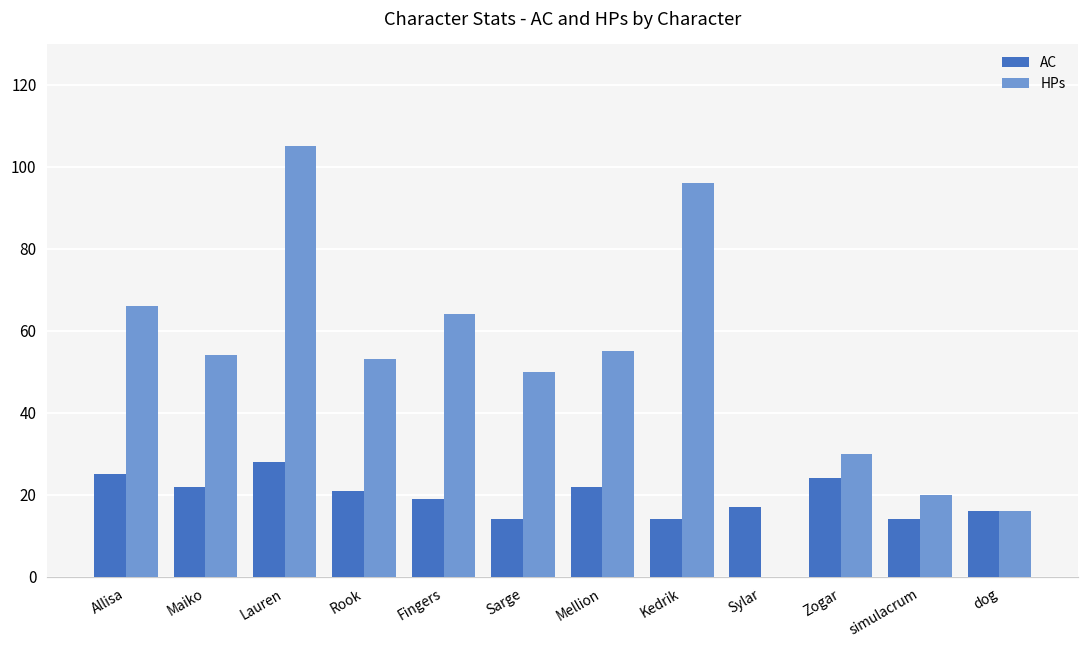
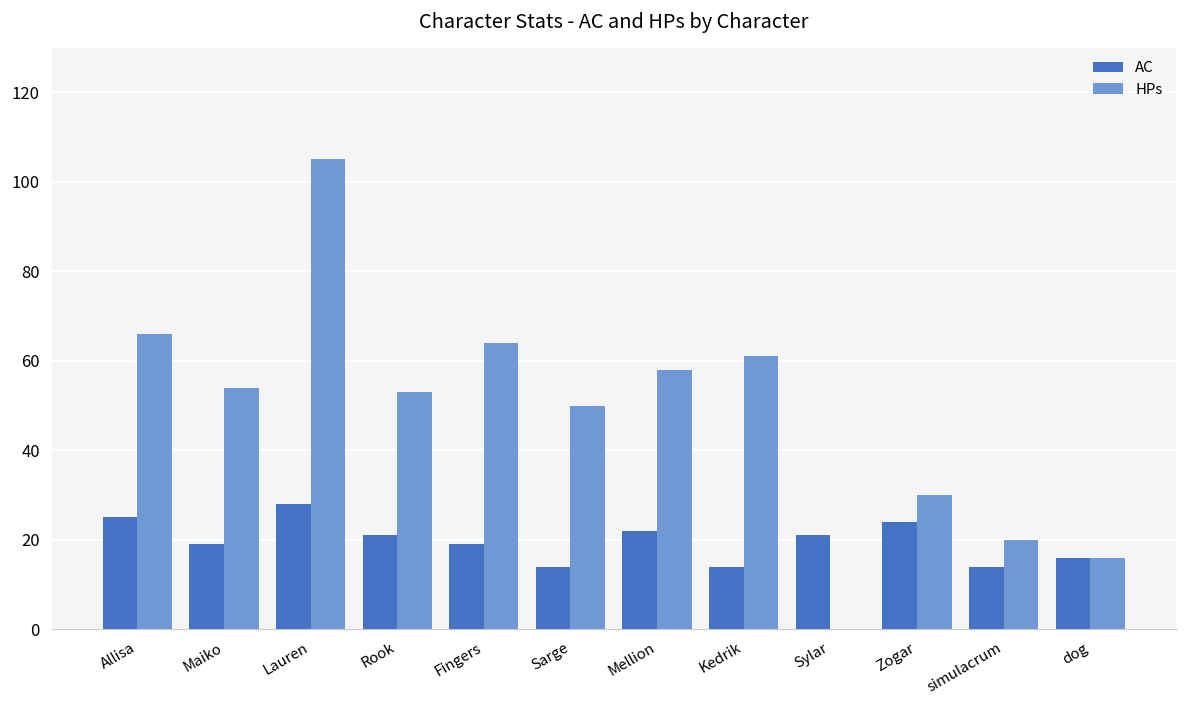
  {
    "AC": {
      "Allisa": 25,
-     "Maiko": 22,
+     "Maiko": 19,
      "Lauren": 28,
      "Rook": 21,
      "Fingers": 19,
      "Sarge": 14,
      "Mellion": 22,
      "Kedrik": 14,
-     "Sylar": 17,
+     "Sylar": 21,
      "Zogar": 24,
      "simulacrum": 14,
      "dog": 16
    },
    "HPs": {
      "Allisa": 66,
      "Maiko": 54,
      "Lauren": 105,
      "Rook": 53,
      "Fingers": 64,
      "Sarge": 50,
-     "Mellion": 55,
-     "Kedrik": 96,
+     "Mellion": 58,
+     "Kedrik": 61,
      "Sylar": 0,
      "Zogar": 30,
      "simulacrum": 20,
      "dog": 16
    }
  }
